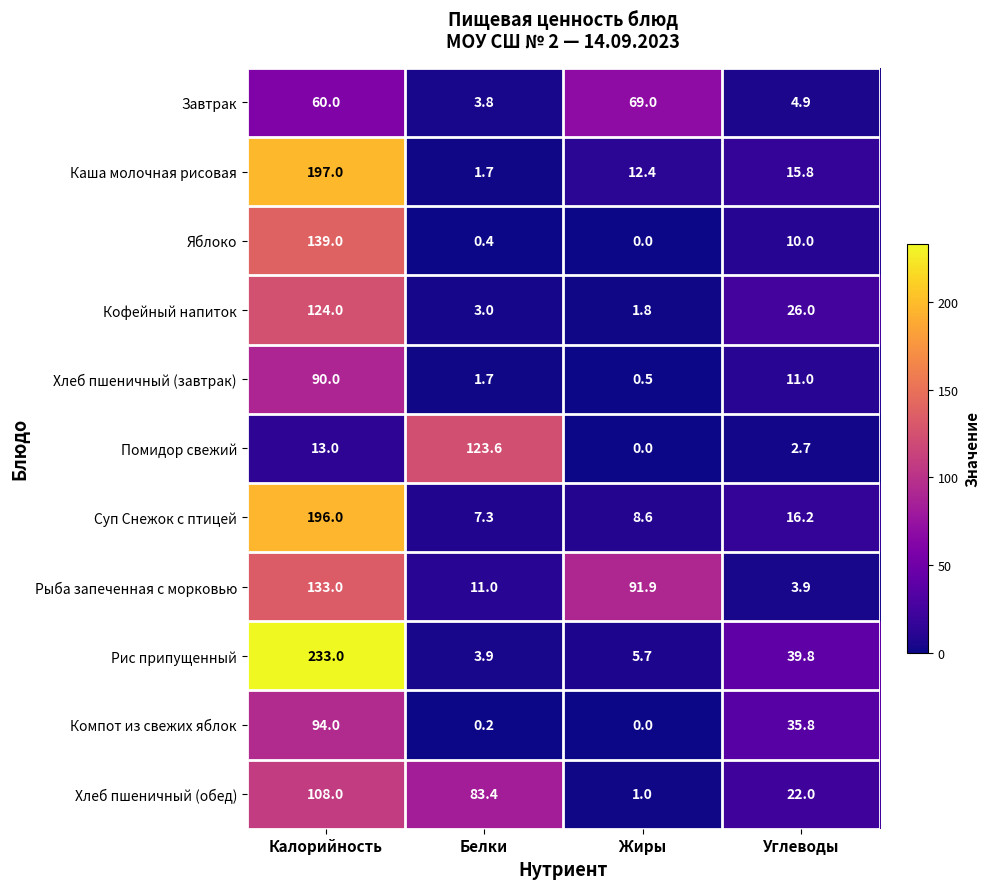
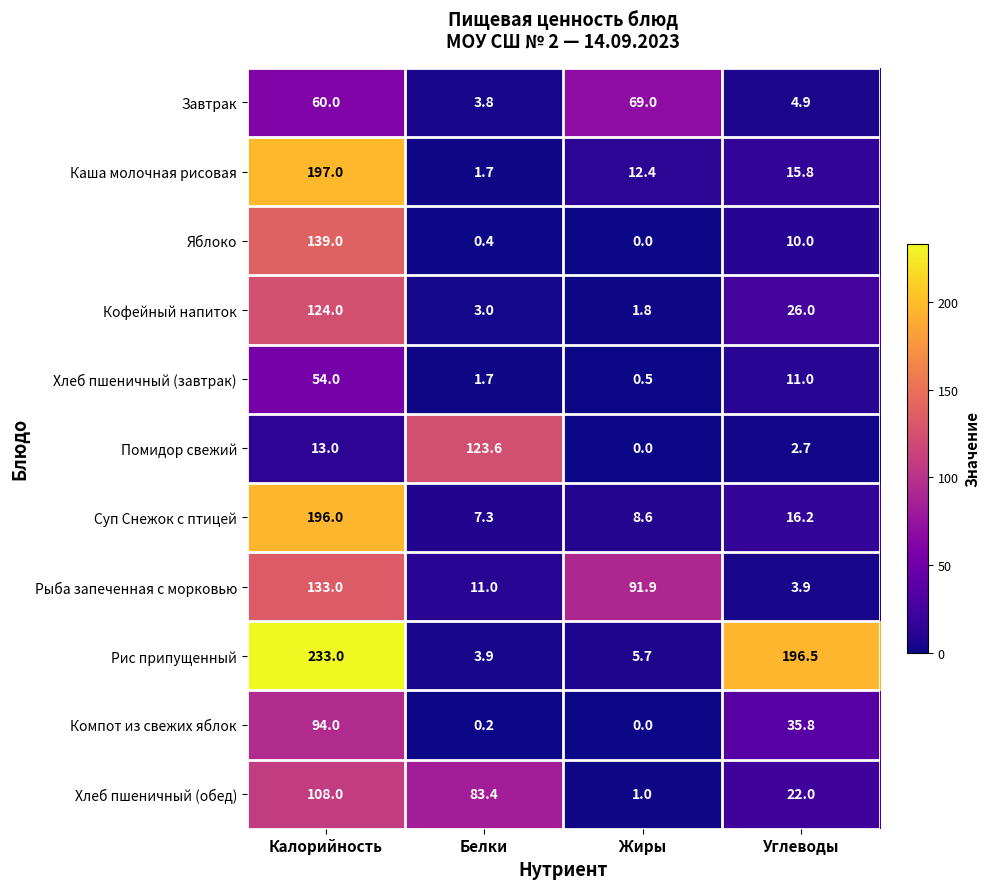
  {
    "Завтрак": {
      "Калорийность": 60.0,
      "Белки": 3.8,
      "Жиры": 69.0,
      "Углеводы": 4.9
    },
    "Каша молочная рисовая": {
      "Калорийность": 197.0,
      "Белки": 1.7,
      "Жиры": 12.4,
      "Углеводы": 15.8
    },
    "Яблоко": {
      "Калорийность": 139.0,
      "Белки": 0.4,
      "Жиры": 0.0,
      "Углеводы": 10.0
    },
    "Кофейный напиток": {
      "Калорийность": 124.0,
      "Белки": 3.0,
      "Жиры": 1.8,
      "Углеводы": 26.0
    },
    "Хлеб пшеничный (завтрак)": {
-     "Калорийность": 90.0,
+     "Калорийность": 54.0,
      "Белки": 1.7,
      "Жиры": 0.5,
      "Углеводы": 11.0
    },
    "Помидор свежий": {
      "Калорийность": 13.0,
      "Белки": 123.6,
      "Жиры": 0.0,
      "Углеводы": 2.7
    },
    "Суп Снежок с птицей": {
      "Калорийность": 196.0,
      "Белки": 7.3,
      "Жиры": 8.6,
      "Углеводы": 16.2
    },
    "Рыба запеченная с морковью": {
      "Калорийность": 133.0,
      "Белки": 11.0,
      "Жиры": 91.9,
      "Углеводы": 3.9
    },
    "Рис припущенный": {
      "Калорийность": 233.0,
      "Белки": 3.9,
      "Жиры": 5.7,
-     "Углеводы": 39.8
+     "Углеводы": 196.5
    },
    "Компот из свежих яблок": {
      "Калорийность": 94.0,
      "Белки": 0.2,
      "Жиры": 0.0,
      "Углеводы": 35.8
    },
    "Хлеб пшеничный (обед)": {
      "Калорийность": 108.0,
      "Белки": 83.4,
      "Жиры": 1.0,
      "Углеводы": 22.0
    }
  }
